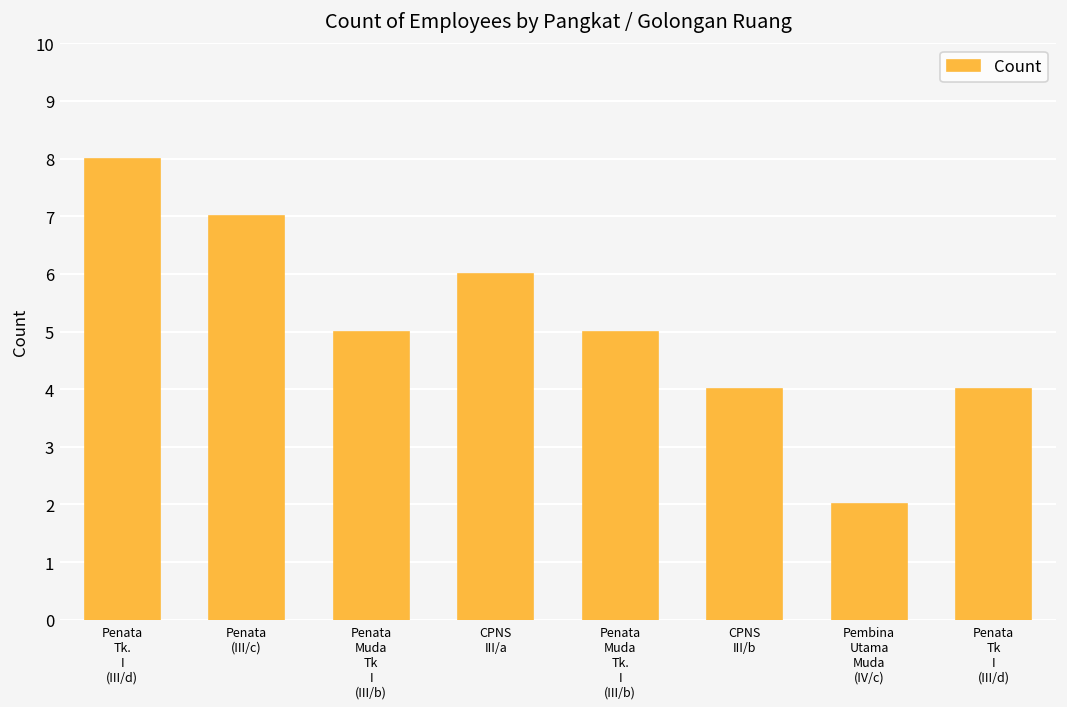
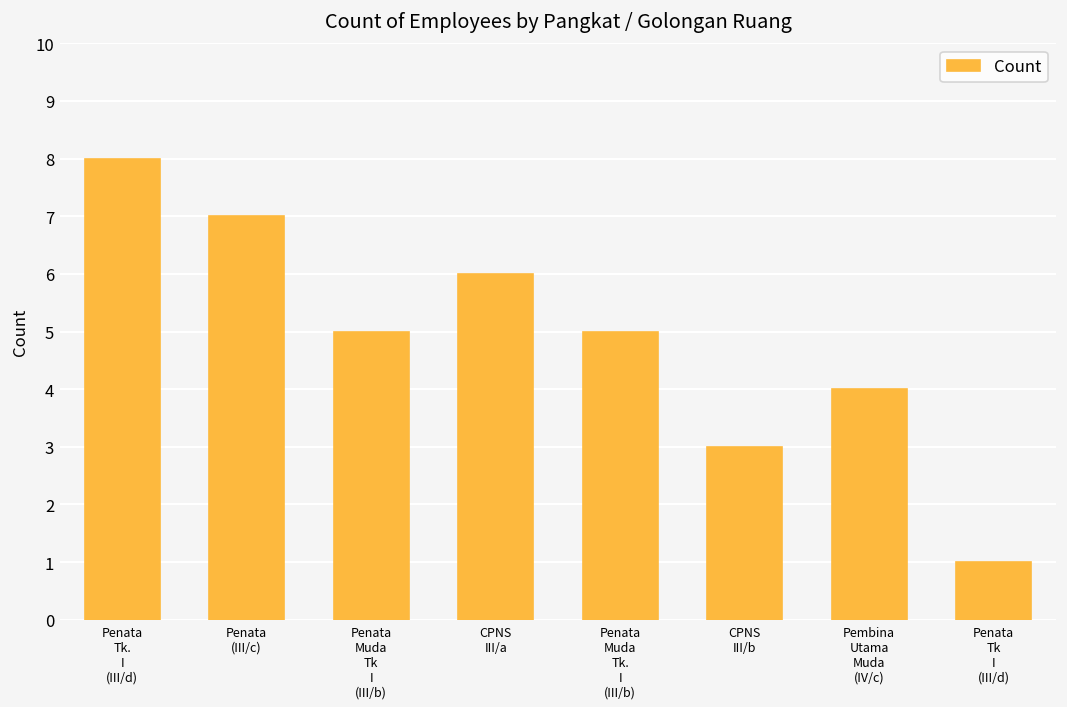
  {
    "Penata Tk. I (III/d)": 8,
    "Penata (III/c)": 7,
    "Penata Muda Tk I (III/b)": 5,
    "CPNS III/a": 6,
    "Penata Muda Tk. I (III/b)": 5,
-   "CPNS III/b": 4,
-   "Pembina Utama Muda (IV/c)": 2,
-   "Penata Tk I (III/d)": 4
+   "CPNS III/b": 3,
+   "Pembina Utama Muda (IV/c)": 4,
+   "Penata Tk I (III/d)": 1
  }
